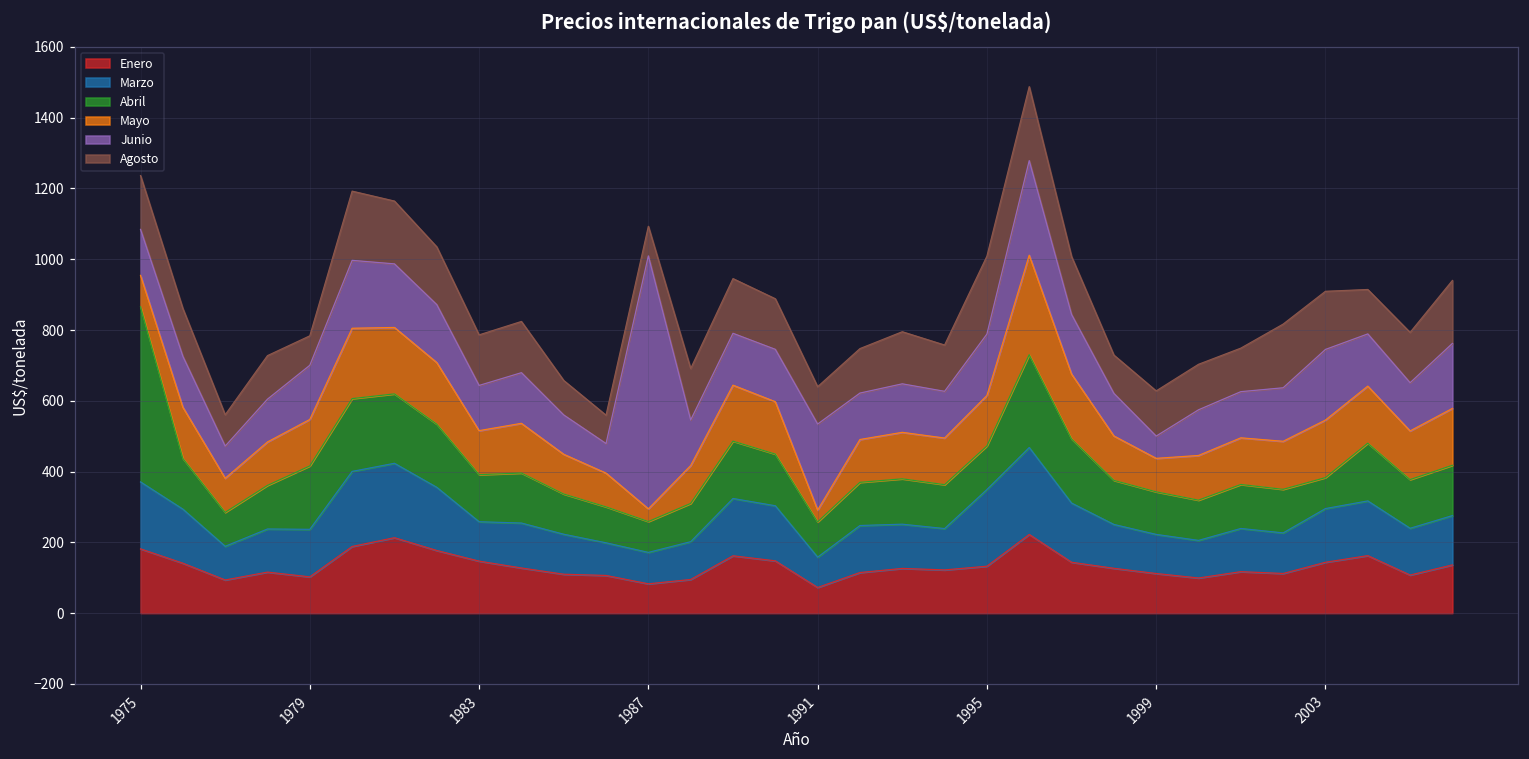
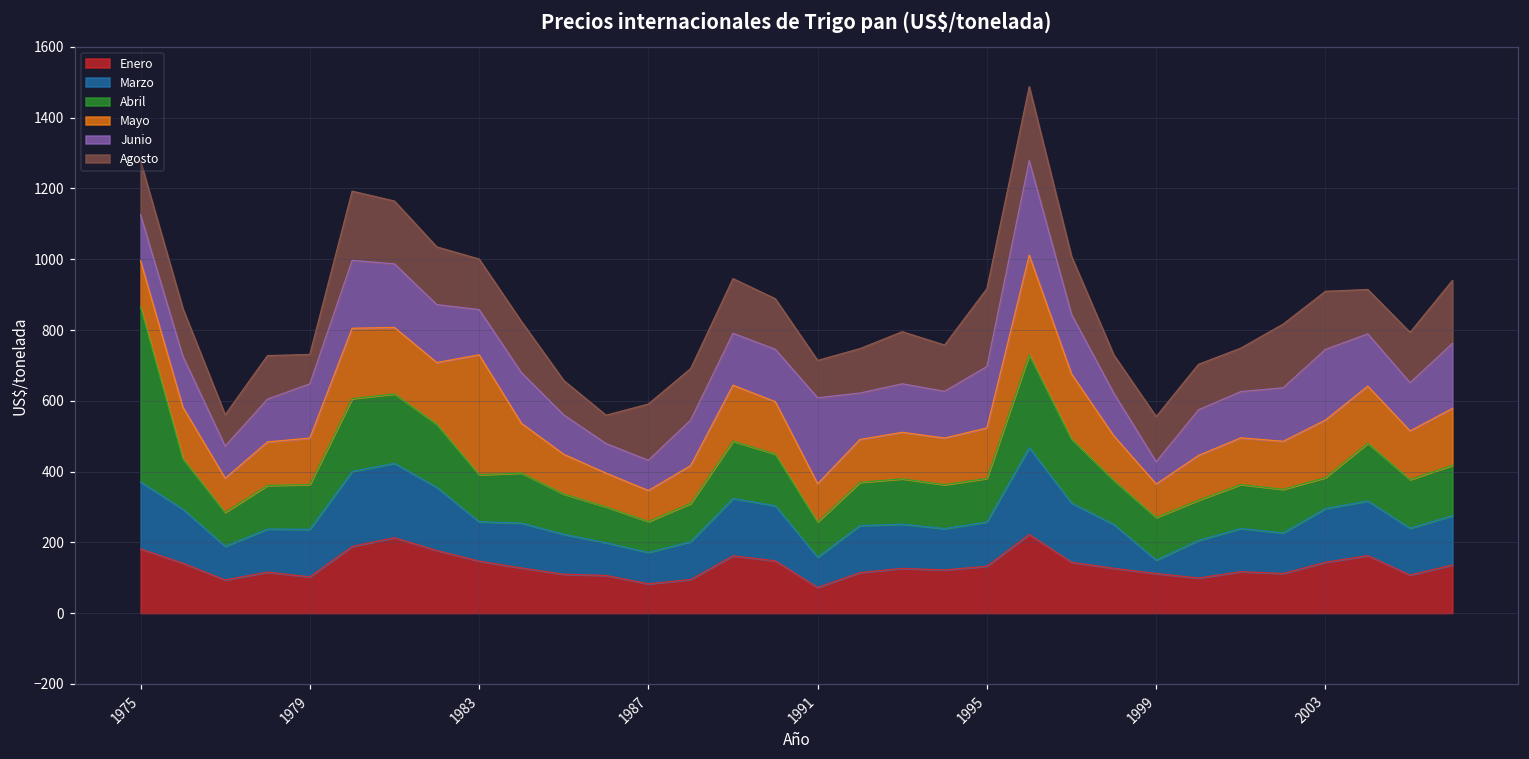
  {
    "Enero": {
      "1975": 180,
      "1979": 100,
      "1983": 150,
      "1987": 80,
      "1991": 70,
      "1995": 130,
      "1999": 110,
      "2003": 140
    },
    "Marzo": {
      "1975": 190,
      "1979": 130,
      "1983": 110,
      "1987": 90,
      "1991": 90,
-     "1995": 220,
-     "1999": 110,
+     "1995": 130,
+     "1999": 40,
      "2003": 150
    },
    "Abril": {
      "1975": 490,
-     "1979": 180,
+     "1979": 130,
      "1983": 130,
      "1987": 90,
      "1991": 100,
      "1995": 120,
      "1999": 120,
      "2003": 90
    },
    "Mayo": {
-     "1975": 90,
+     "1975": 130,
      "1979": 130,
-     "1983": 120,
-     "1987": 40,
-     "1991": 30,
+     "1983": 340,
+     "1987": 90,
+     "1991": 110,
      "1995": 140,
      "1999": 90,
      "2003": 160
    },
    "Junio": {
      "1975": 130,
      "1979": 150,
      "1983": 130,
-     "1987": 710,
+     "1987": 90,
      "1991": 240,
      "1995": 170,
      "1999": 60,
      "2003": 200
    },
    "Agosto": {
      "1975": 150,
      "1979": 80,
      "1983": 140,
-     "1987": 80,
+     "1987": 160,
      "1991": 110,
      "1995": 220,
      "1999": 130,
      "2003": 160
    }
  }
